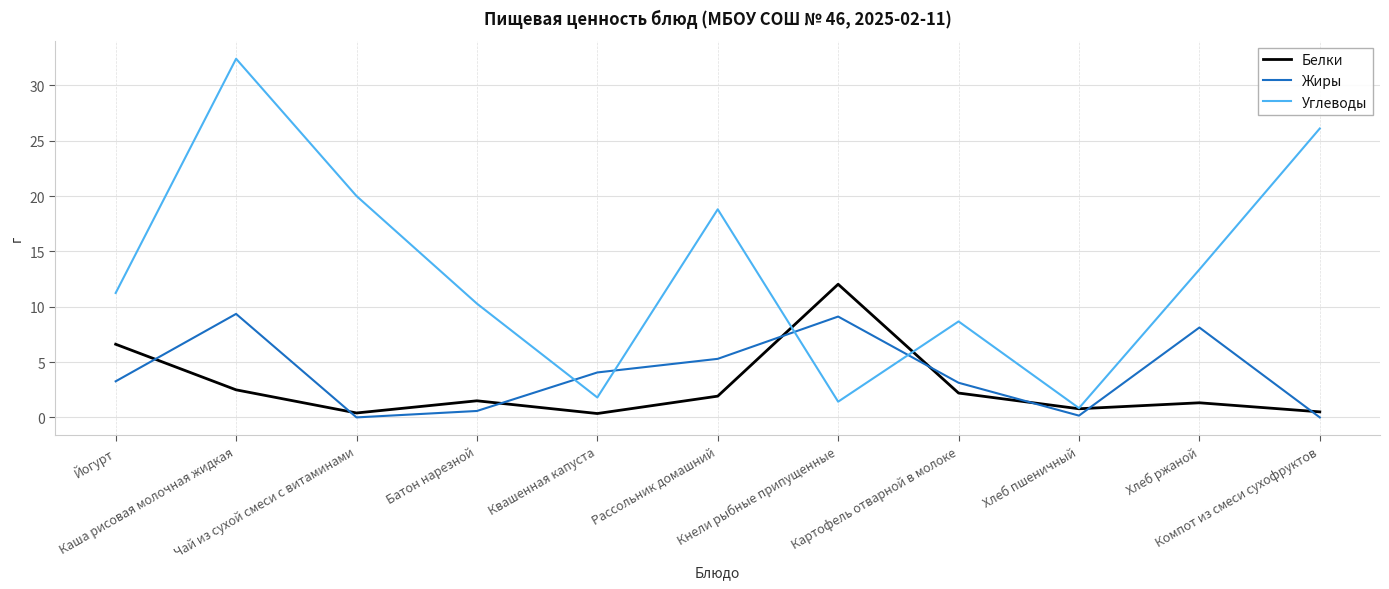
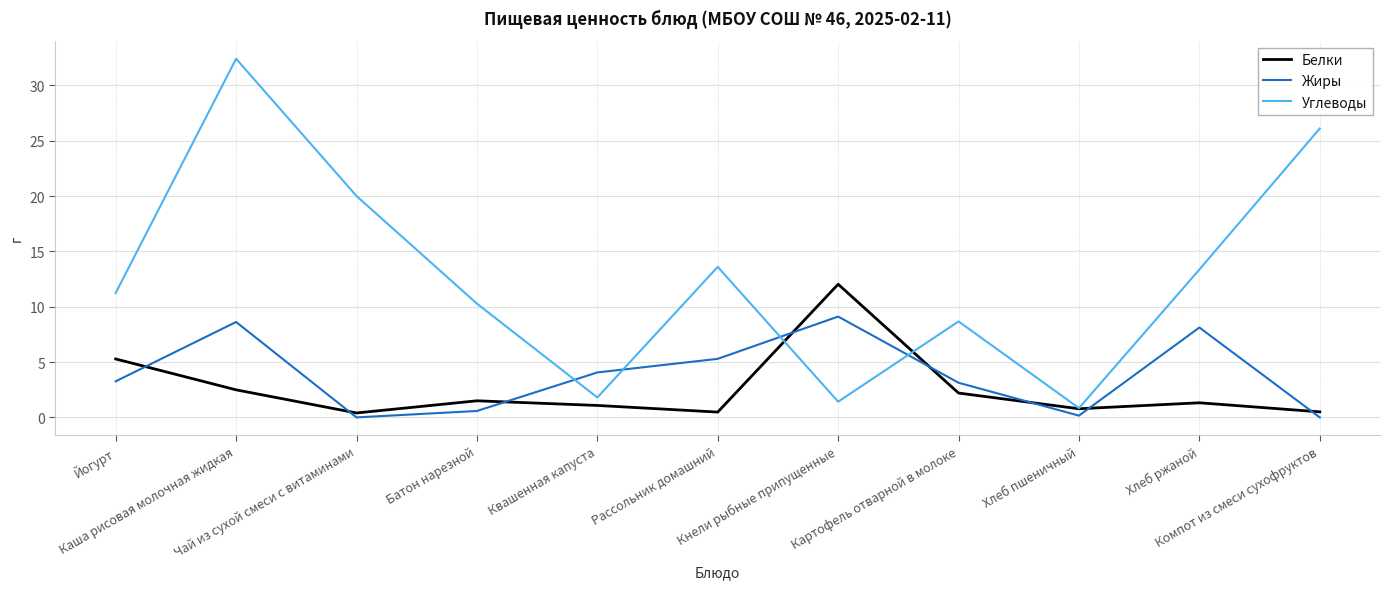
  {
    "Белки": {
-     "Йогурт": 6.6,
+     "Йогурт": 5.3,
      "Каша рисовая молочная жидкая": 2.5,
      "Чай из сухой смеси с витаминами": 0.4,
      "Батон нарезной": 1.5,
-     "Квашенная капуста": 0.4,
-     "Рассольник домашний": 1.9,
+     "Квашенная капуста": 1.1,
+     "Рассольник домашний": 0.5,
      "Кнели рыбные припущенные": 12.0,
      "Картофель отварной в молоке": 2.2,
      "Хлеб ржаной": 1.3,
      "Компот из смеси сухофруктов": 0.5
    },
    "Жиры": {
      "Йогурт": 3.3,
-     "Каша рисовая молочная жидкая": 9.4,
+     "Каша рисовая молочная жидкая": 8.6,
      "Чай из сухой смеси с витаминами": 0.0,
      "Батон нарезной": 0.6,
      "Квашенная капуста": 4.1,
      "Рассольник домашний": 5.3,
      "Кнели рыбные припущенные": 9.1,
      "Картофель отварной в молоке": 3.1,
      "Хлеб пшеничный": 0.2,
      "Хлеб ржаной": 8.1,
      "Компот из смеси сухофруктов": 0.0
    },
    "Углеводы": {
      "Йогурт": 11.2,
      "Каша рисовая молочная жидкая": 32.4,
      "Чай из сухой смеси с витаминами": 20.0,
      "Батон нарезной": 10.3,
      "Квашенная капуста": 1.8,
-     "Рассольник домашний": 18.8,
+     "Рассольник домашний": 13.6,
      "Кнели рыбные припущенные": 1.4,
      "Картофель отварной в молоке": 8.7,
      "Хлеб ржаной": 13.4,
      "Компот из смеси сухофруктов": 26.1
    }
  }
